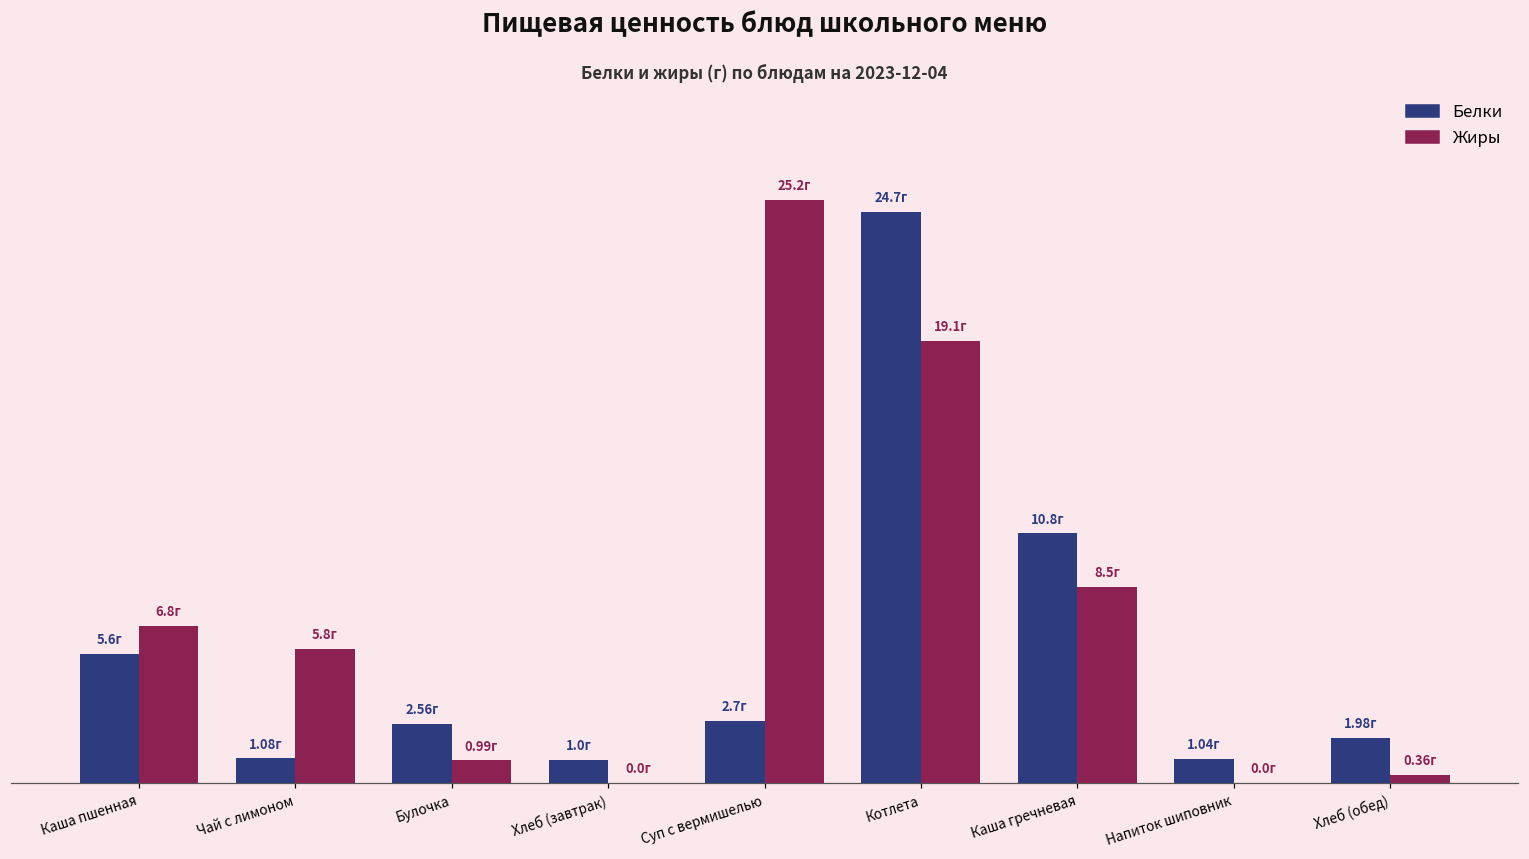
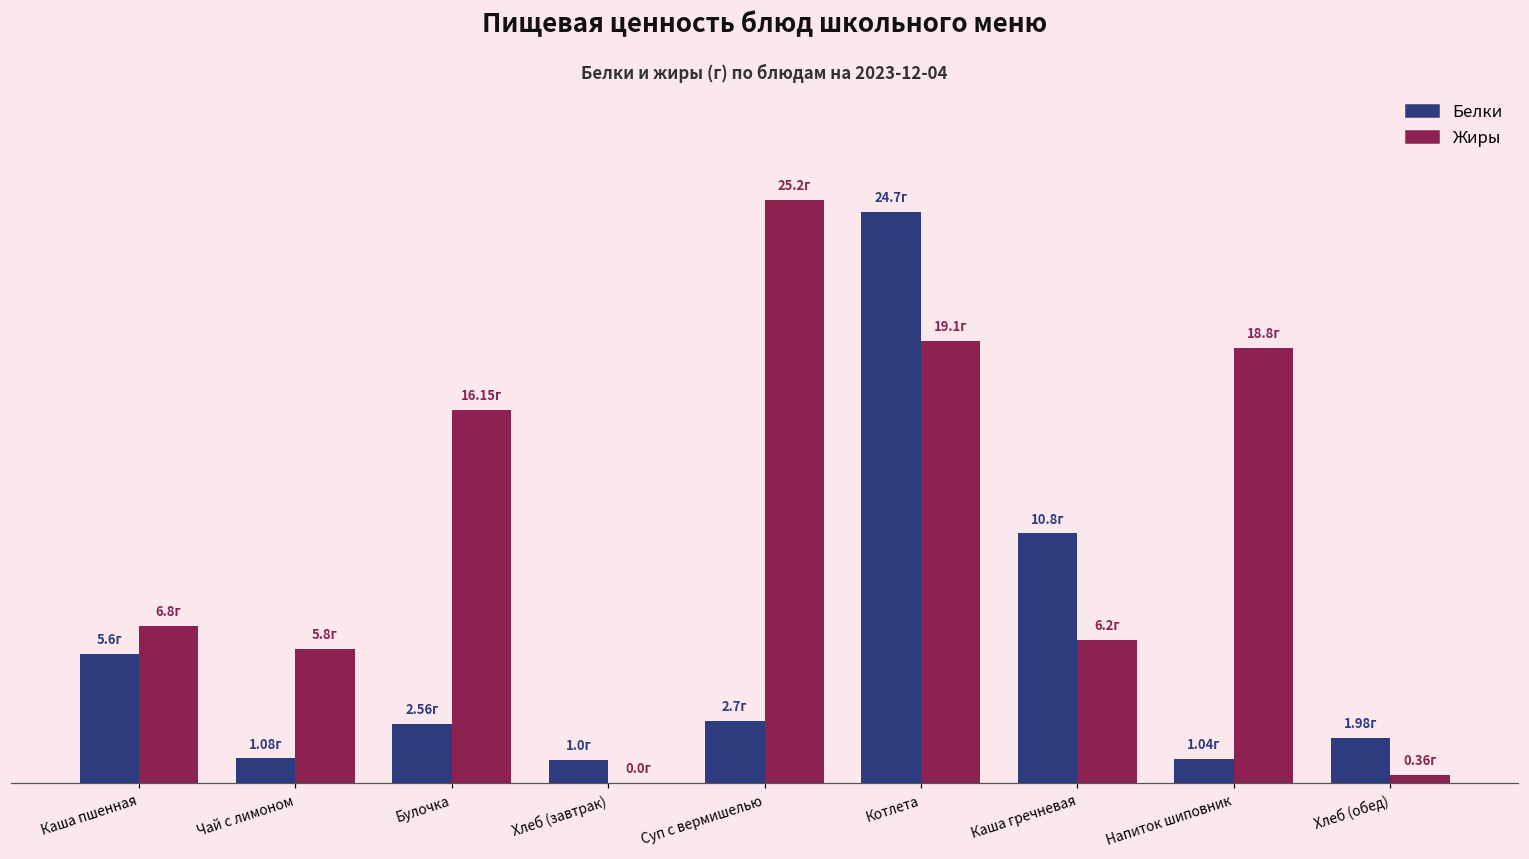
  {
    "Белки": {
      "Каша пшенная": "5.6г",
      "Чай с лимоном": "1.08г",
      "Булочка": "2.56г",
      "Хлеб (завтрак)": "1.0г",
      "Суп с вермишелью": "2.7г",
      "Котлета": "24.7г",
      "Каша гречневая": "10.8г",
      "Напиток шиповник": "1.04г",
      "Хлеб (обед)": "1.98г"
    },
    "Жиры": {
      "Каша пшенная": "6.8г",
      "Чай с лимоном": "5.8г",
-     "Булочка": "0.99г",
+     "Булочка": "16.15г",
      "Хлеб (завтрак)": "0.0г",
      "Суп с вермишелью": "25.2г",
      "Котлета": "19.1г",
-     "Каша гречневая": "8.5г",
-     "Напиток шиповник": "0.0г",
+     "Каша гречневая": "6.2г",
+     "Напиток шиповник": "18.8г",
      "Хлеб (обед)": "0.36г"
    }
  }
